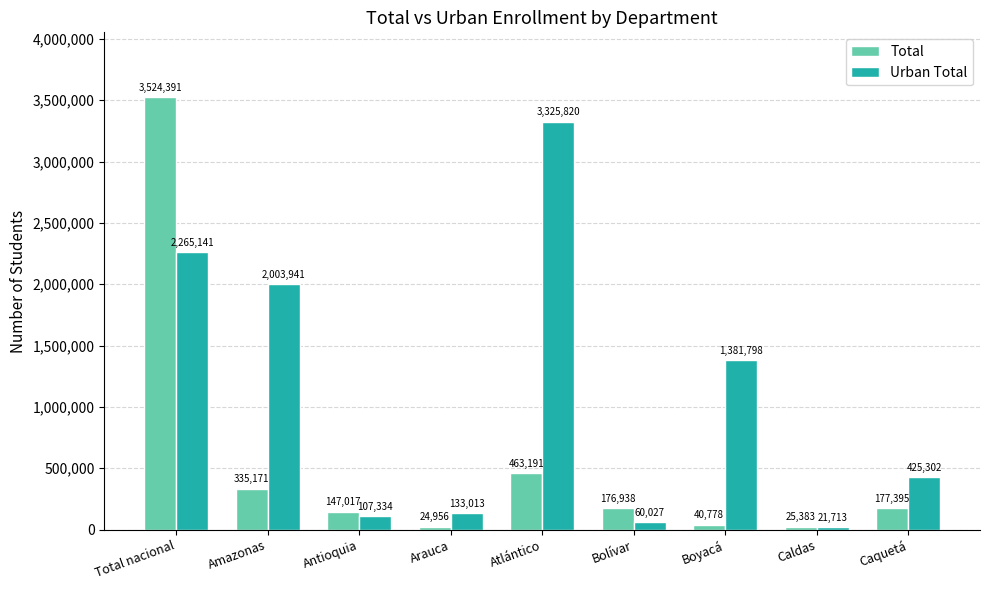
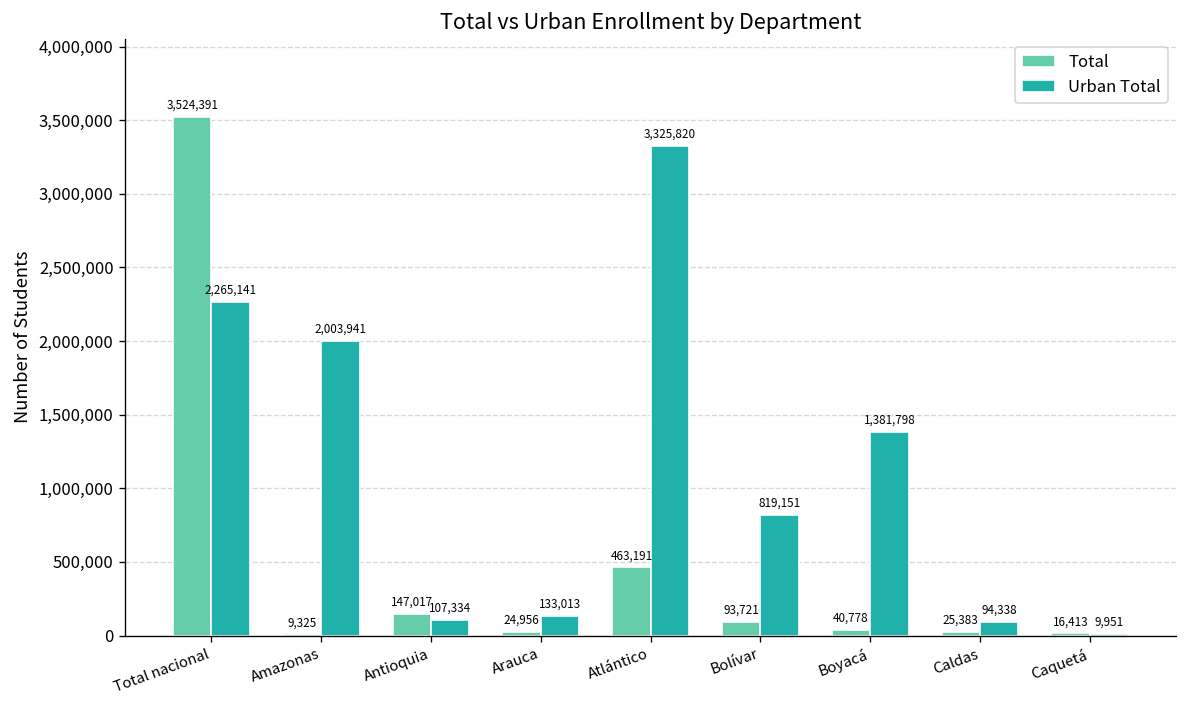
  {
    "Total": {
      "Total nacional": "3,524,391",
-     "Amazonas": "335,171",
+     "Amazonas": "9,325",
      "Antioquia": "147,017",
      "Arauca": "24,956",
      "Atlántico": "463,191",
-     "Bolívar": "176,938",
+     "Bolívar": "93,721",
      "Boyacá": "40,778",
      "Caldas": "25,383",
-     "Caquetá": "177,395"
+     "Caquetá": "16,413"
    },
    "Urban Total": {
      "Total nacional": "2,265,141",
      "Amazonas": "2,003,941",
      "Antioquia": "107,334",
      "Arauca": "133,013",
      "Atlántico": "3,325,820",
-     "Bolívar": "60,027",
+     "Bolívar": "819,151",
      "Boyacá": "1,381,798",
-     "Caldas": "21,713",
-     "Caquetá": "425,302"
+     "Caldas": "94,338",
+     "Caquetá": "9,951"
    }
  }
